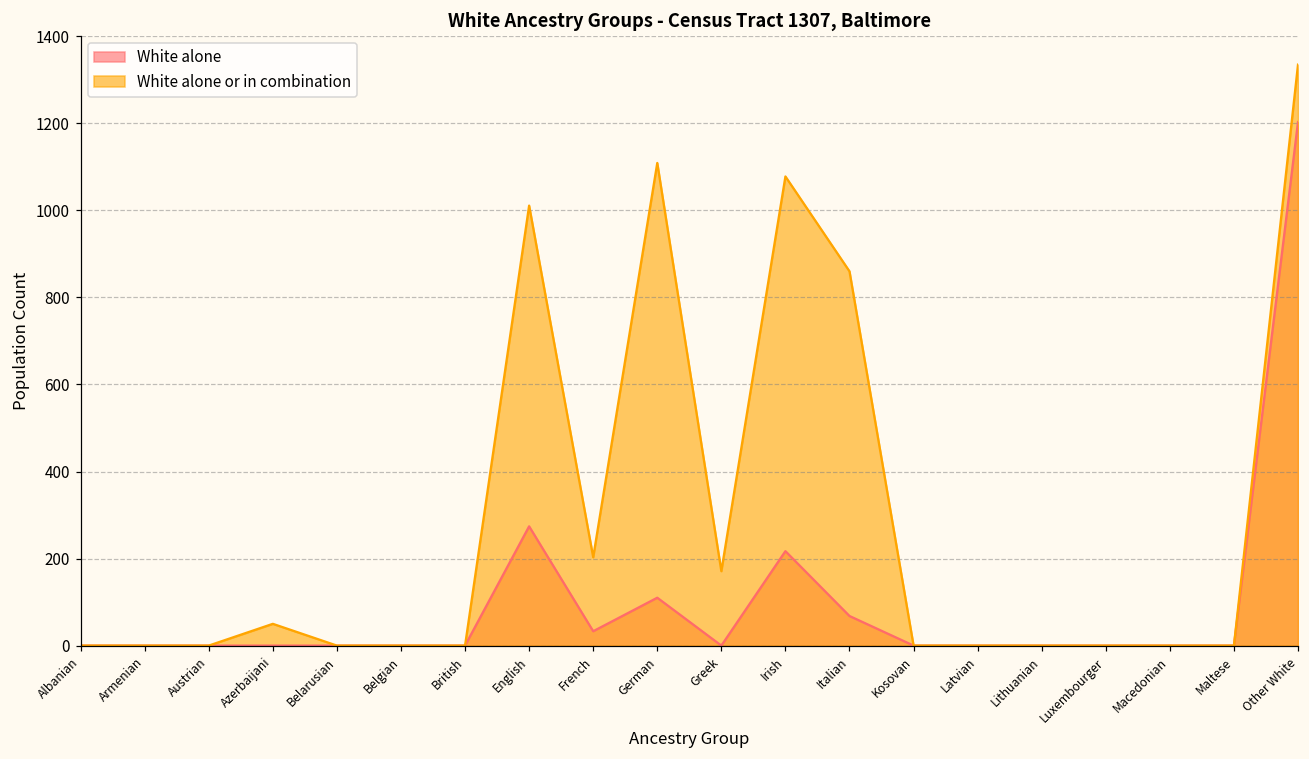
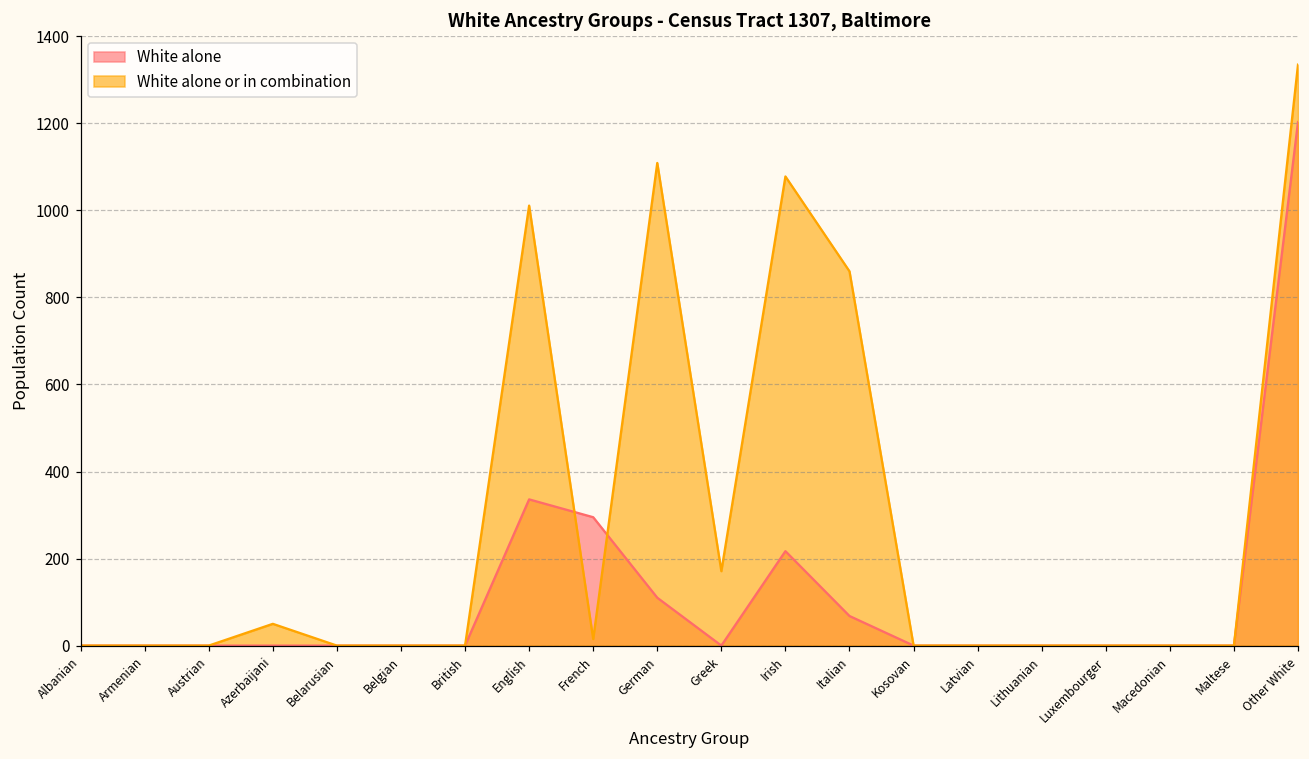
  {
    "White alone": {
      "Azerbaijani": 0,
-     "English": 270,
-     "French": 30,
+     "English": 340,
+     "French": 300,
      "German": 110,
      "Greek": 0,
      "Irish": 220,
      "Italian": 70,
      "Other White": 1200
    },
    "White alone or in combination": {
      "Azerbaijani": 50,
      "English": 1010,
-     "French": 200,
+     "French": 20,
      "German": 1110,
      "Greek": 170,
      "Irish": 1080,
      "Italian": 860,
      "Other White": 1340
    }
  }
